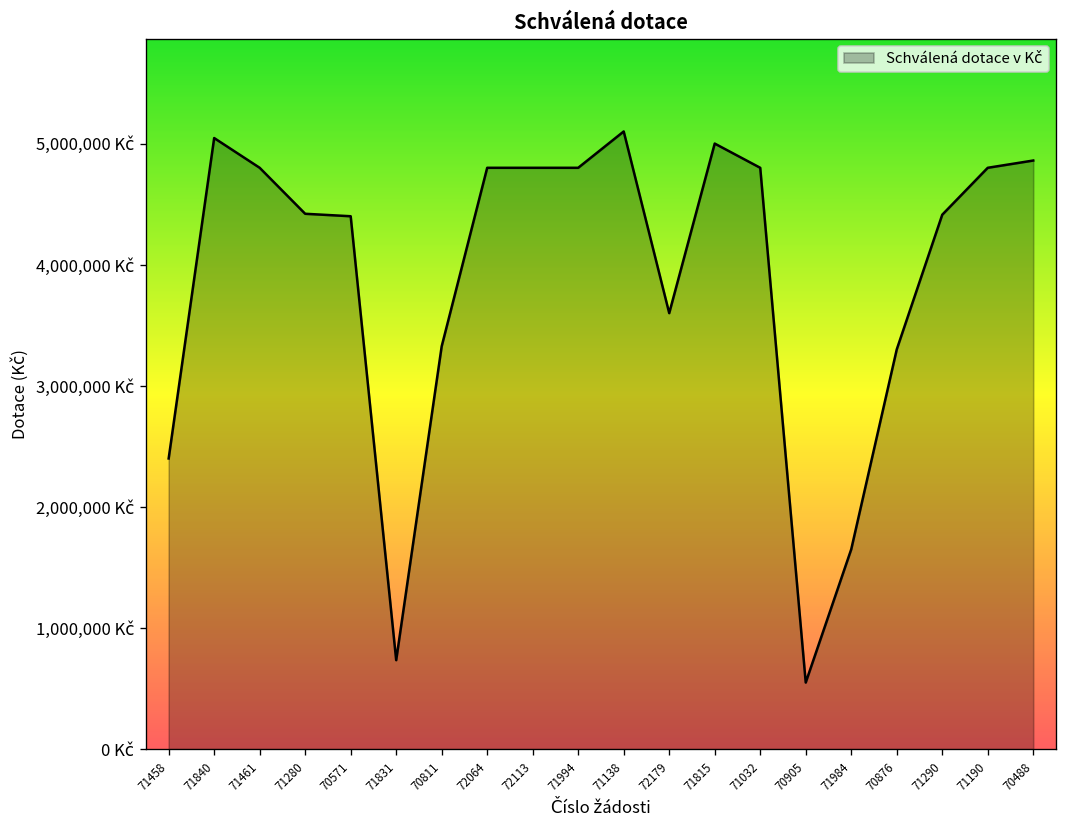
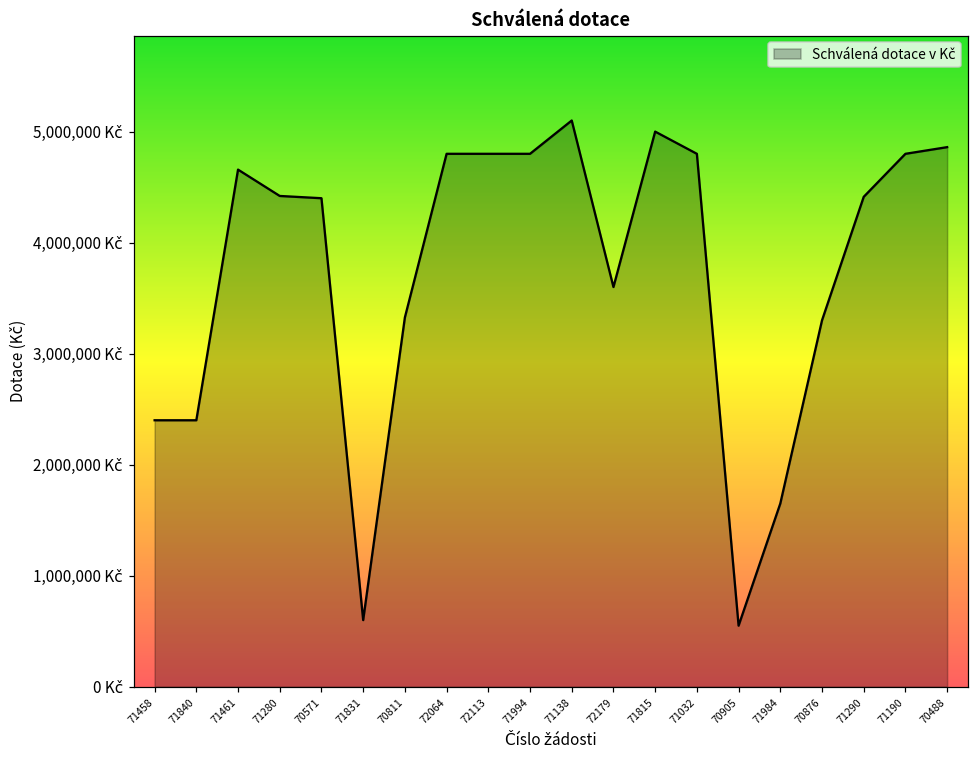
  {
    "71458": "2,400,000 Kč",
-   "71840": "5,050,000 Kč",
-   "71461": "4,800,000 Kč",
+   "71840": "2,400,000 Kč",
+   "71461": "4,660,000 Kč",
    "71280": "4,420,000 Kč",
    "70571": "4,400,000 Kč",
-   "71831": "730,000 Kč",
+   "71831": "600,000 Kč",
    "70811": "3,330,000 Kč",
    "72064": "4,800,000 Kč",
    "72113": "4,800,000 Kč",
    "71994": "4,800,000 Kč",
    "71138": "5,100,000 Kč",
    "72179": "3,600,000 Kč",
    "71815": "5,000,000 Kč",
    "71032": "4,800,000 Kč",
    "70905": "550,000 Kč",
    "71984": "1,650,000 Kč",
    "70876": "3,300,000 Kč",
    "71290": "4,410,000 Kč",
    "71190": "4,800,000 Kč",
    "70488": "4,860,000 Kč"
  }
